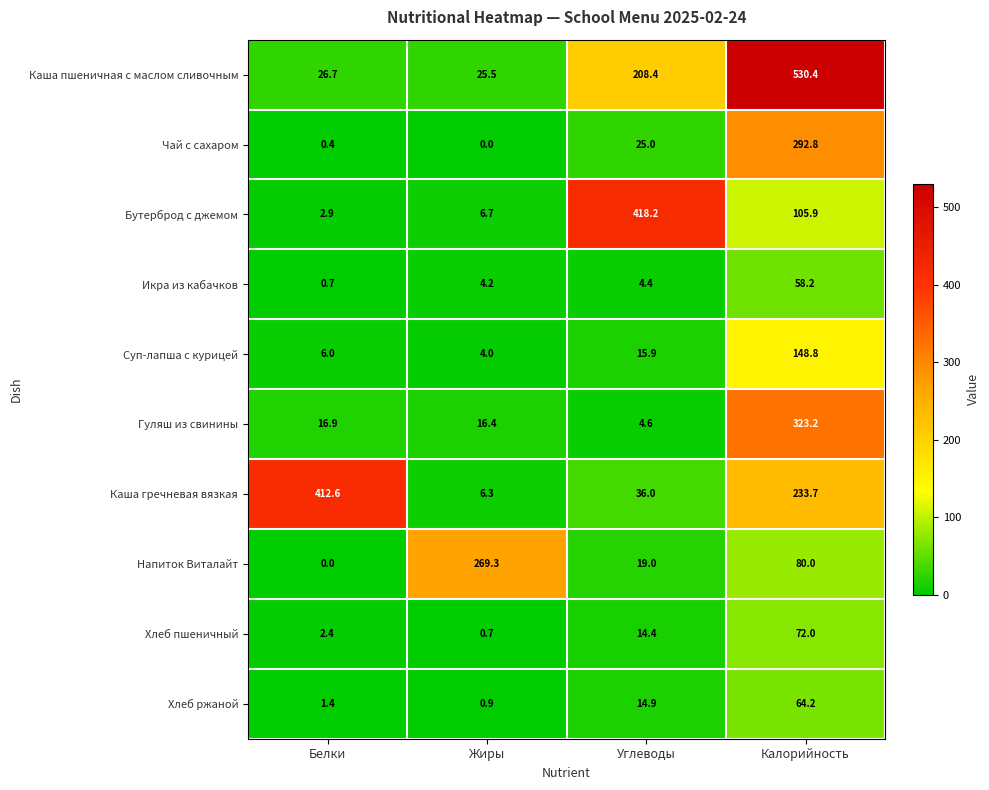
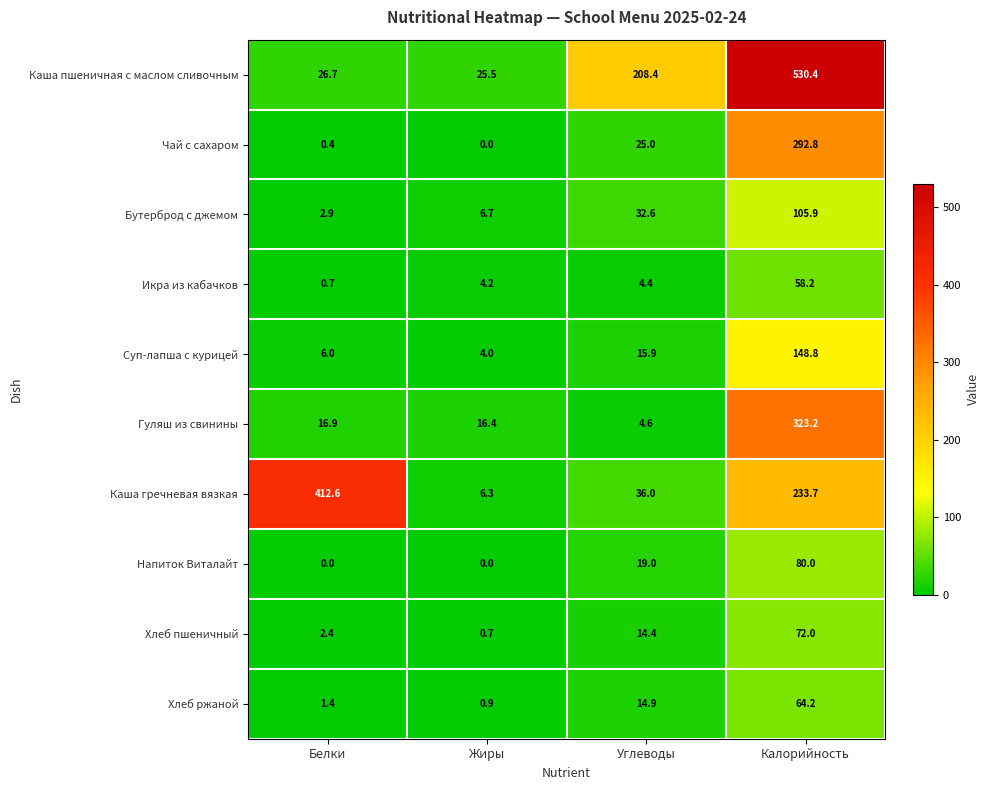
  {
    "Каша пшеничная с маслом сливочным": {
      "Белки": 26.7,
      "Жиры": 25.5,
      "Углеводы": 208.4,
      "Калорийность": 530.4
    },
    "Чай с сахаром": {
      "Белки": 0.4,
      "Жиры": 0.0,
      "Углеводы": 25.0,
      "Калорийность": 292.8
    },
    "Бутерброд с джемом": {
      "Белки": 2.9,
      "Жиры": 6.7,
-     "Углеводы": 418.2,
+     "Углеводы": 32.6,
      "Калорийность": 105.9
    },
    "Икра из кабачков": {
      "Белки": 0.7,
      "Жиры": 4.2,
      "Углеводы": 4.4,
      "Калорийность": 58.2
    },
    "Суп-лапша с курицей": {
      "Белки": 6.0,
      "Жиры": 4.0,
      "Углеводы": 15.9,
      "Калорийность": 148.8
    },
    "Гуляш из свинины": {
      "Белки": 16.9,
      "Жиры": 16.4,
      "Углеводы": 4.6,
      "Калорийность": 323.2
    },
    "Каша гречневая вязкая": {
      "Белки": 412.6,
      "Жиры": 6.3,
      "Углеводы": 36.0,
      "Калорийность": 233.7
    },
    "Напиток Виталайт": {
      "Белки": 0.0,
-     "Жиры": 269.3,
+     "Жиры": 0.0,
      "Углеводы": 19.0,
      "Калорийность": 80.0
    },
    "Хлеб пшеничный": {
      "Белки": 2.4,
      "Жиры": 0.7,
      "Углеводы": 14.4,
      "Калорийность": 72.0
    },
    "Хлеб ржаной": {
      "Белки": 1.4,
      "Жиры": 0.9,
      "Углеводы": 14.9,
      "Калорийность": 64.2
    }
  }
